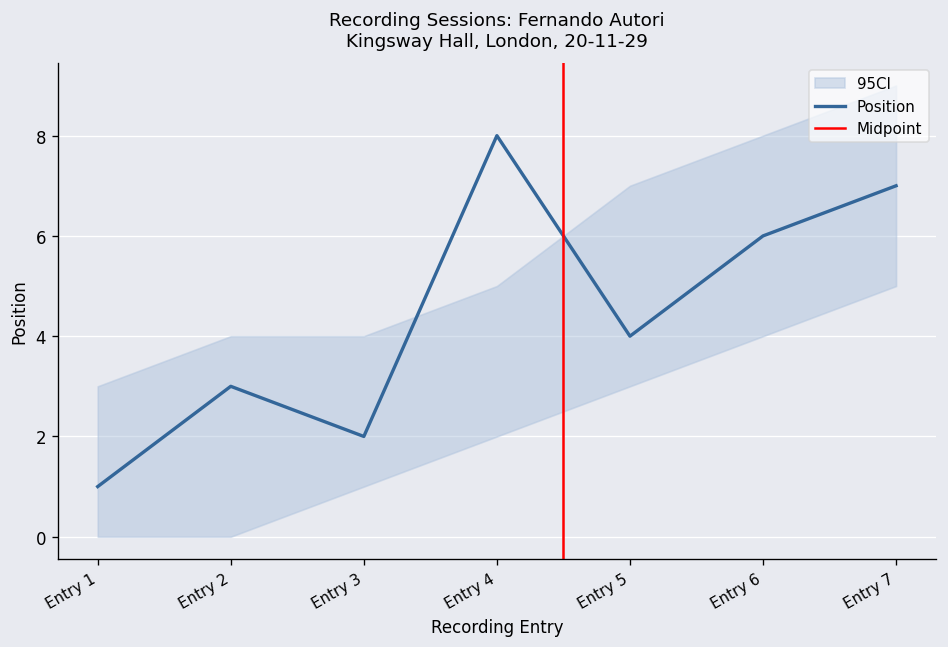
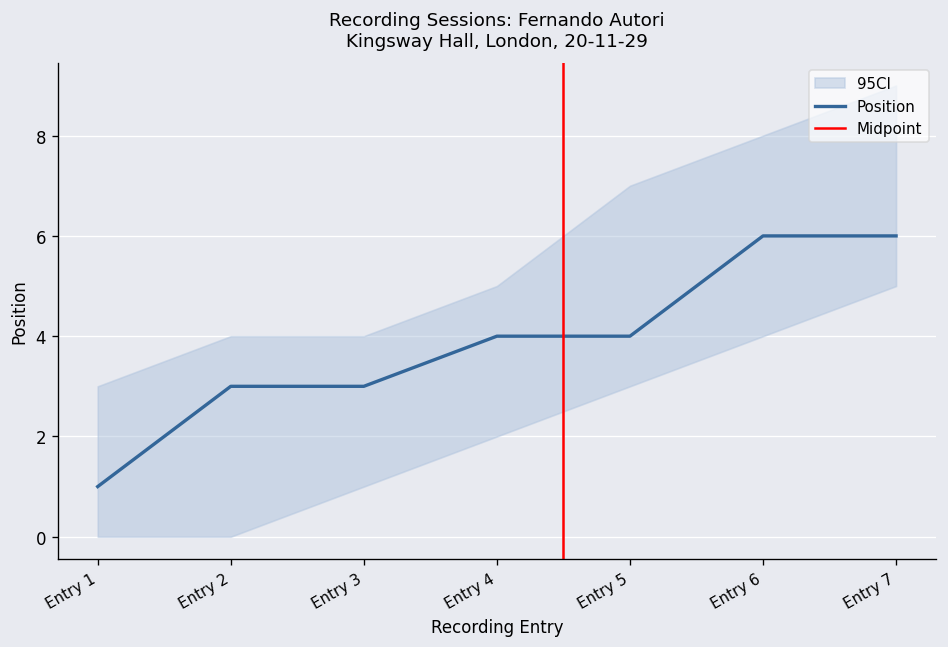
  {
    "Position": {
      "Entry 1": 1,
      "Entry 2": 3,
-     "Entry 3": 2,
-     "Entry 4": 8,
+     "Entry 3": 3,
+     "Entry 4": 4,
      "Entry 5": 4,
      "Entry 6": 6,
-     "Entry 7": 7
+     "Entry 7": 6
    }
  }
